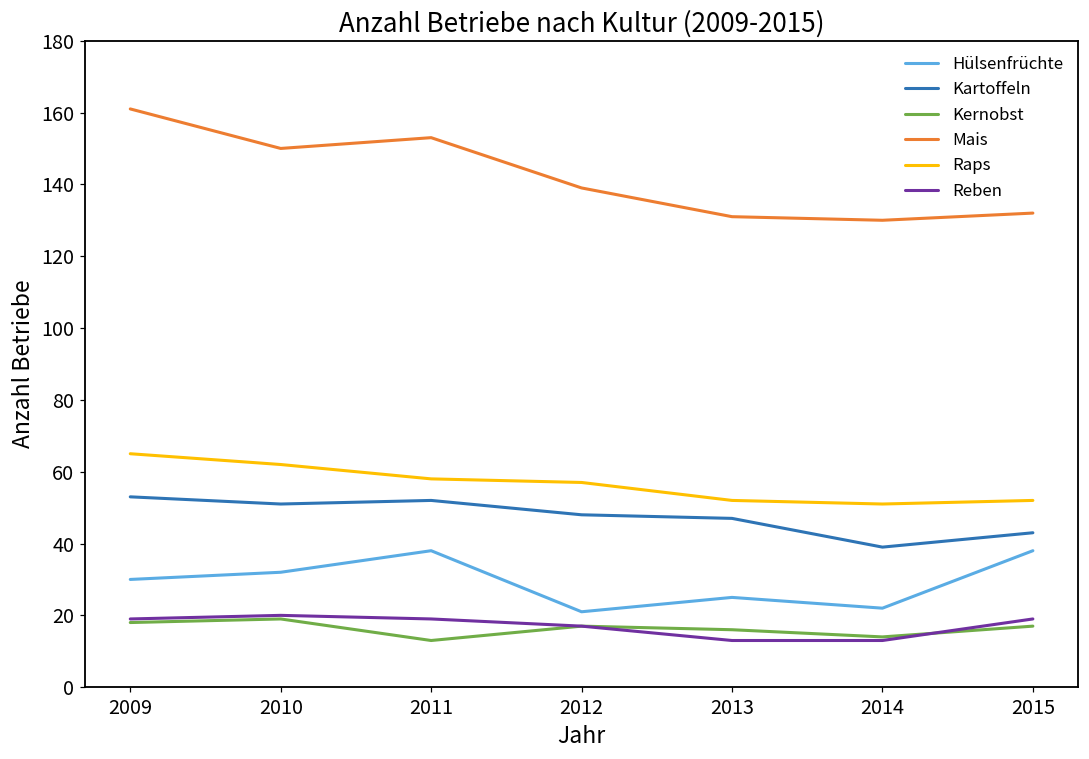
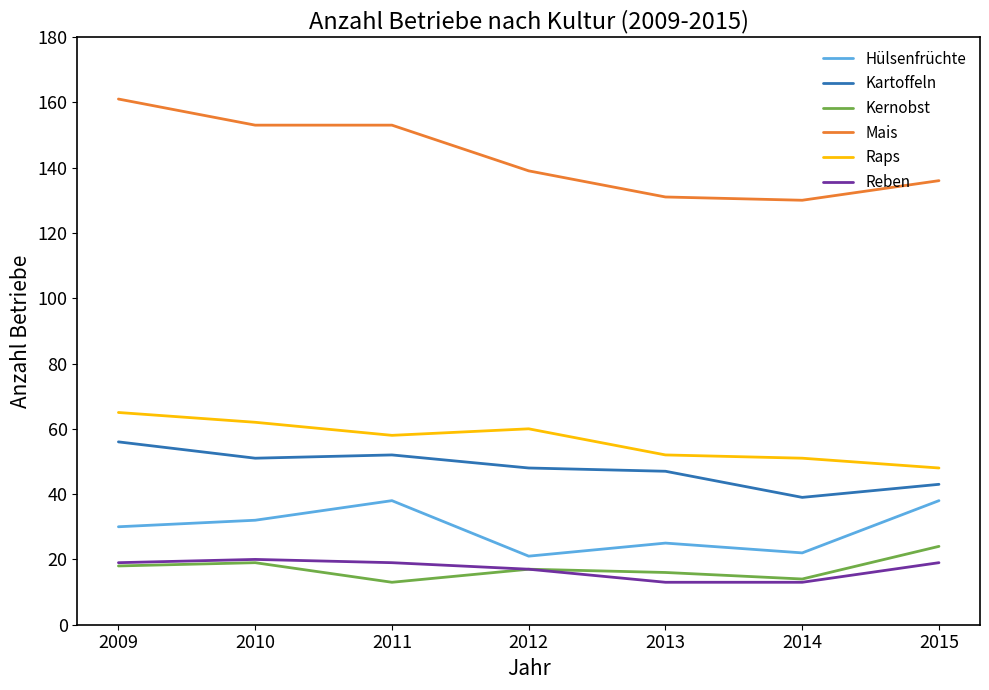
  {
    "Hülsenfrüchte": {
      "2009": 30,
      "2010": 32,
      "2011": 38,
      "2012": 21,
      "2013": 25,
      "2014": 22,
      "2015": 38
    },
    "Kartoffeln": {
-     "2009": 53,
+     "2009": 56,
      "2010": 51,
      "2011": 52,
      "2012": 48,
      "2013": 47,
      "2014": 39,
      "2015": 43
    },
    "Kernobst": {
      "2009": 18,
      "2010": 19,
      "2011": 13,
      "2013": 16,
      "2014": 14,
-     "2015": 17
+     "2015": 24
    },
    "Mais": {
      "2009": 161,
-     "2010": 150,
+     "2010": 153,
      "2011": 153,
      "2012": 139,
      "2013": 131,
      "2014": 130,
-     "2015": 132
+     "2015": 136
    },
    "Raps": {
      "2009": 65,
      "2010": 62,
      "2011": 58,
-     "2012": 57,
+     "2012": 60,
      "2013": 52,
      "2014": 51,
-     "2015": 52
+     "2015": 48
    },
    "Reben": {
      "2009": 19,
      "2010": 20,
      "2011": 19,
      "2013": 13,
      "2014": 13,
      "2015": 19
    }
  }
